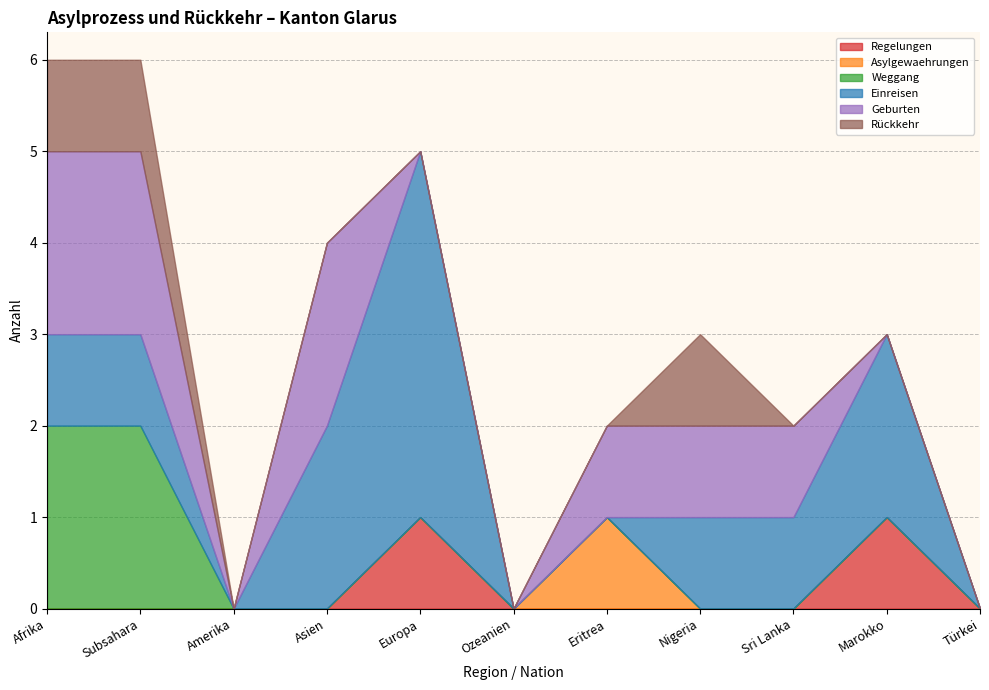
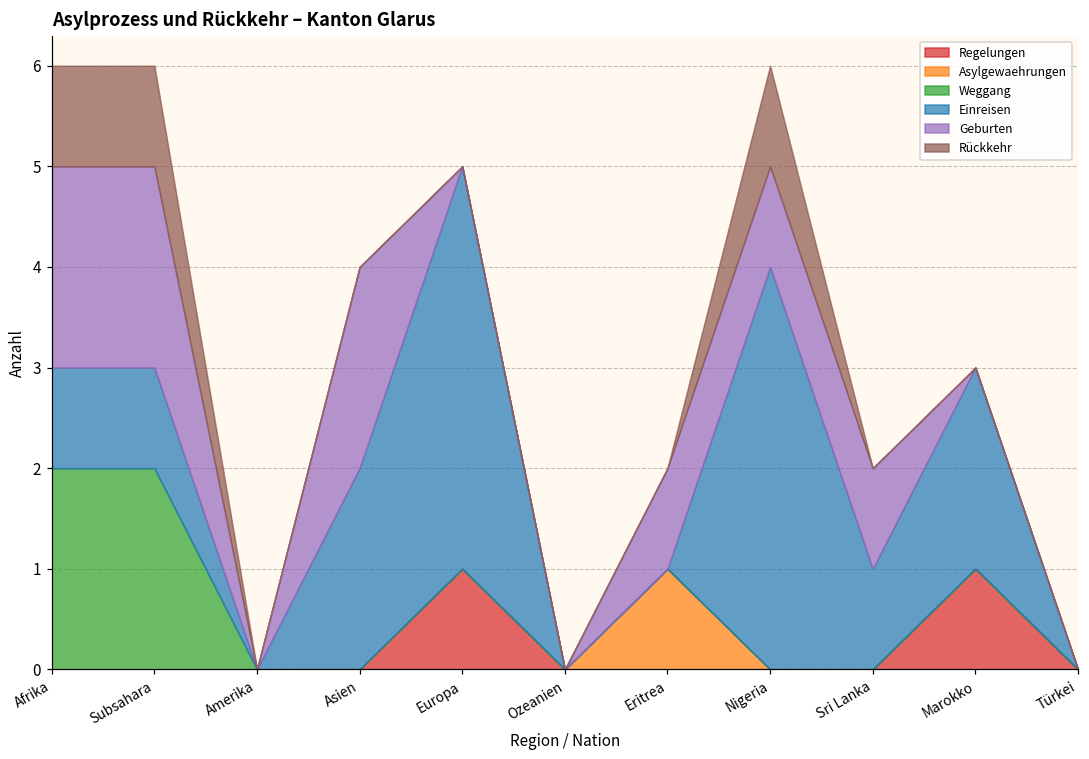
  {
    "Regelungen": {
      "Eritrea": 0
    },
    "Einreisen": {
      "Afrika": 1,
      "Subsahara": 1,
      "Asien": 2,
-     "Nigeria": 1,
+     "Nigeria": 4,
      "Sri Lanka": 1
    },
    "Geburten": {
      "Afrika": 2,
      "Subsahara": 2,
      "Nigeria": 1
    },
    "Rückkehr": {
      "Afrika": 1,
      "Subsahara": 1,
      "Nigeria": 1
    }
  }
